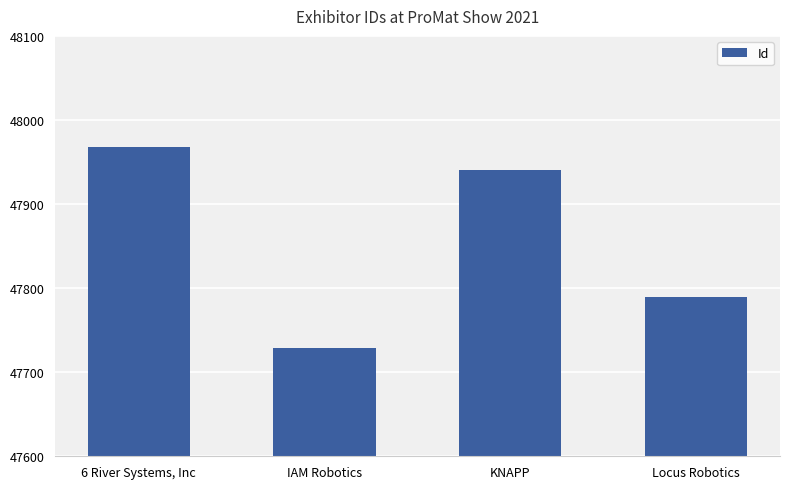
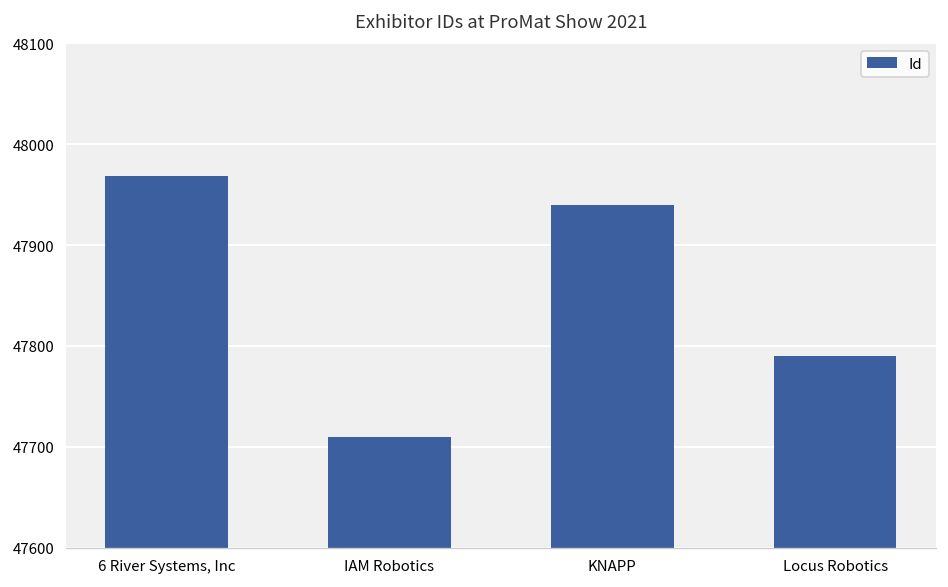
  {
    "6 River Systems, Inc": 47970,
-   "IAM Robotics": 47730,
+   "IAM Robotics": 47710,
    "KNAPP": 47940,
    "Locus Robotics": 47790
  }
